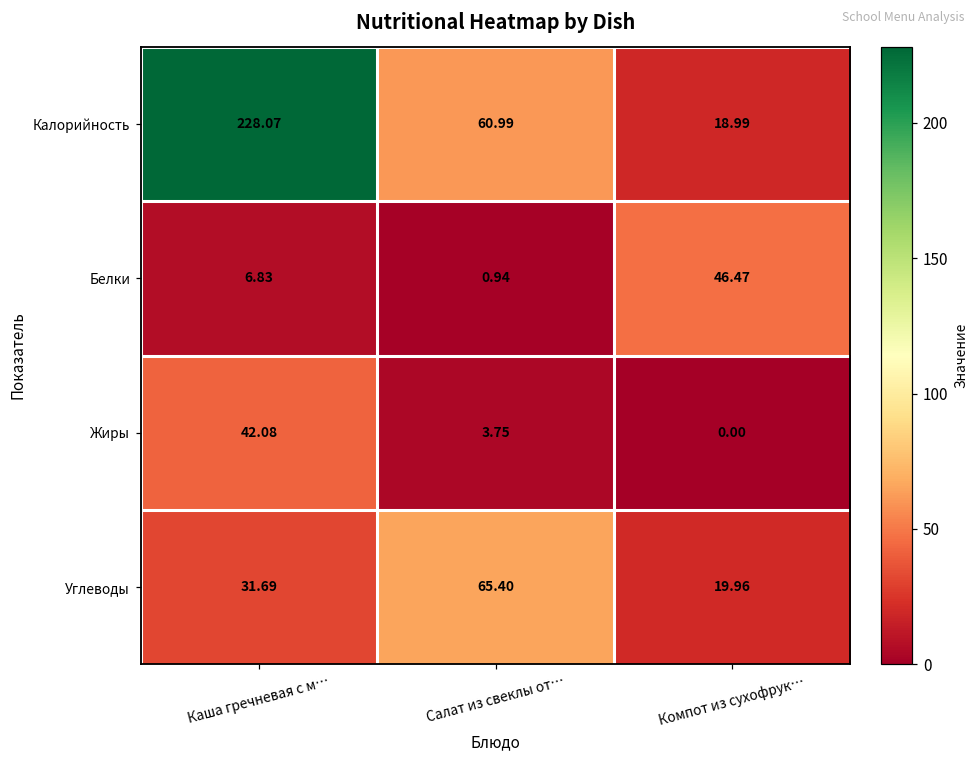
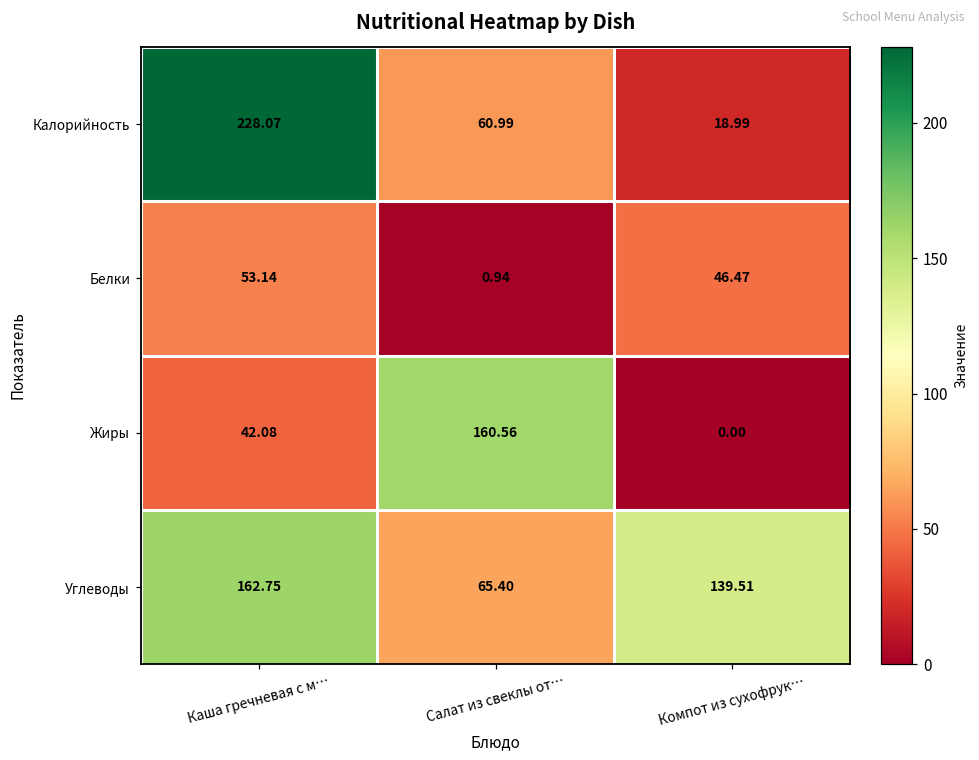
  {
    "Калорийность": {
      "Каша гречневая с м…": 228.07,
      "Салат из свеклы от…": 60.99,
      "Компот из сухофрук…": 18.99
    },
    "Белки": {
-     "Каша гречневая с м…": 6.83,
+     "Каша гречневая с м…": 53.14,
      "Салат из свеклы от…": 0.94,
      "Компот из сухофрук…": 46.47
    },
    "Жиры": {
      "Каша гречневая с м…": 42.08,
-     "Салат из свеклы от…": 3.75,
+     "Салат из свеклы от…": 160.56,
      "Компот из сухофрук…": 0.00
    },
    "Углеводы": {
-     "Каша гречневая с м…": 31.69,
+     "Каша гречневая с м…": 162.75,
      "Салат из свеклы от…": 65.40,
-     "Компот из сухофрук…": 19.96
+     "Компот из сухофрук…": 139.51
    }
  }
